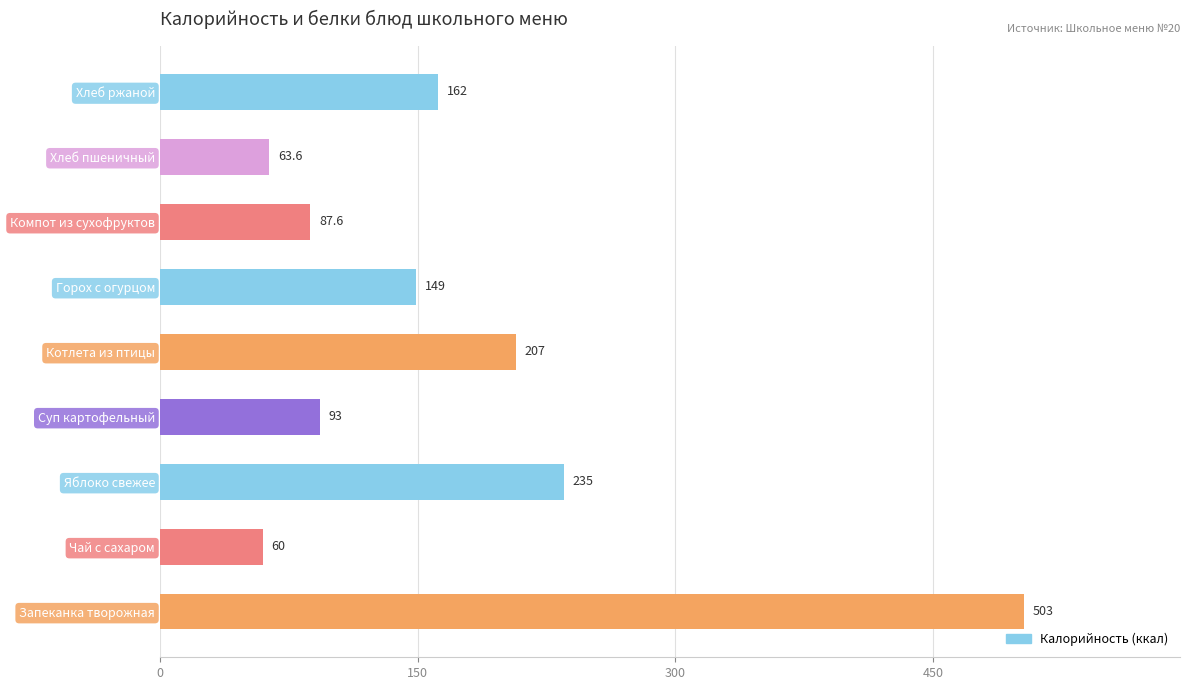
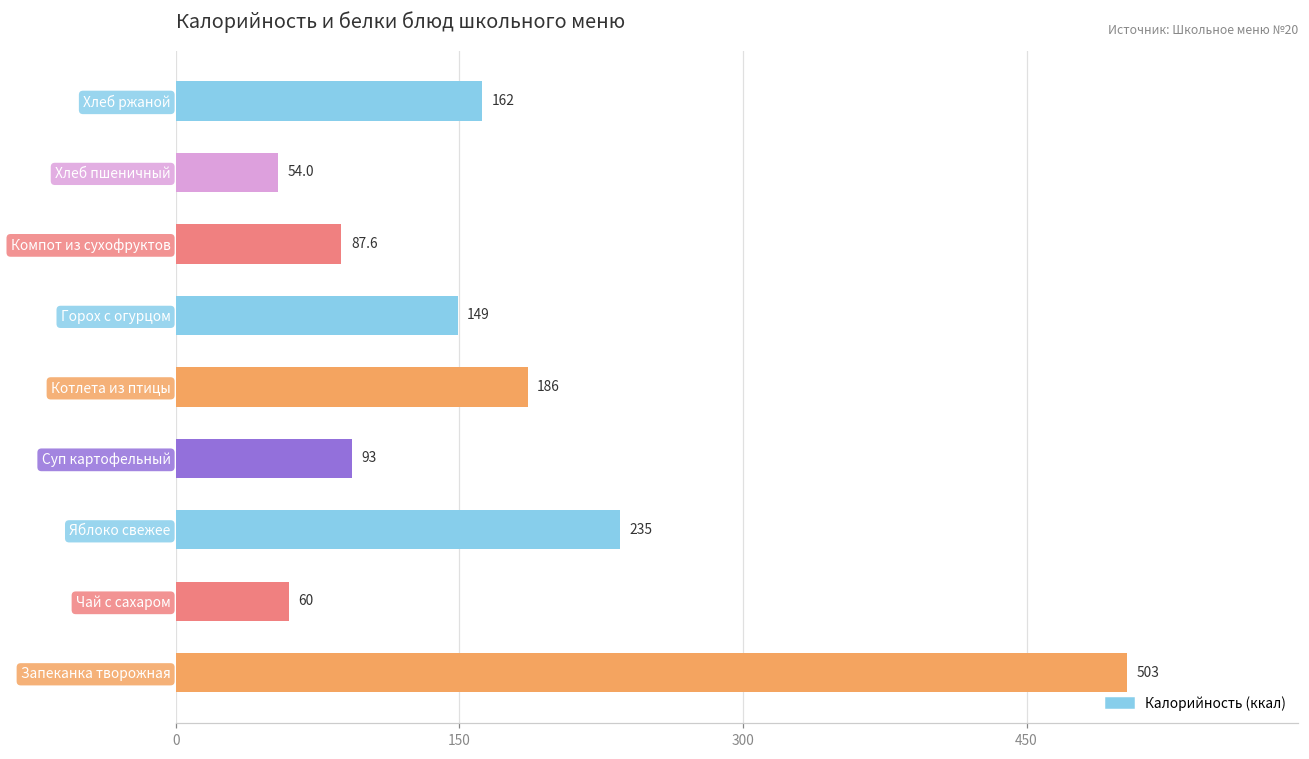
  {
    "Хлеб ржаной": 162,
-   "Хлеб пшеничный": 63.6,
+   "Хлеб пшеничный": 54.0,
    "Компот из сухофруктов": 87.6,
    "Горох с огурцом": 149,
-   "Котлета из птицы": 207,
+   "Котлета из птицы": 186,
    "Суп картофельный": 93,
    "Яблоко свежее": 235,
    "Чай с сахаром": 60,
    "Запеканка творожная": 503
  }
